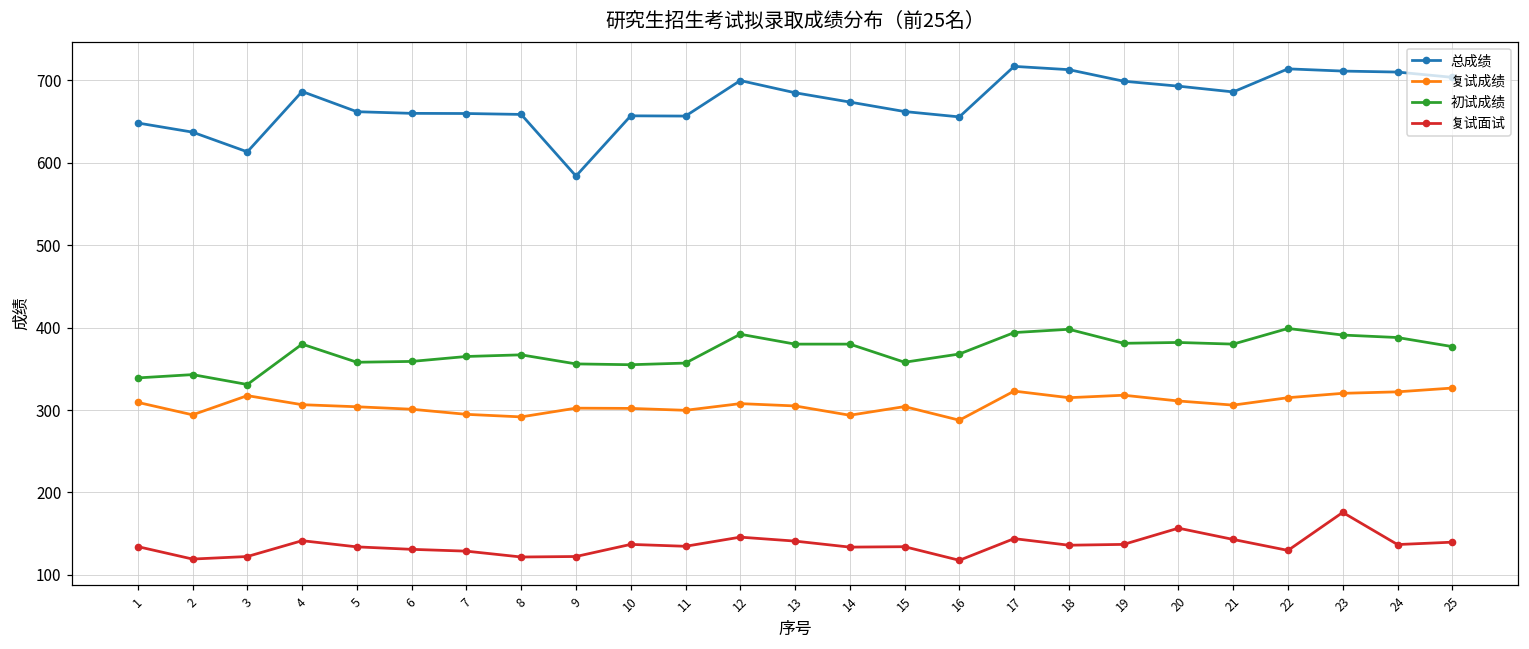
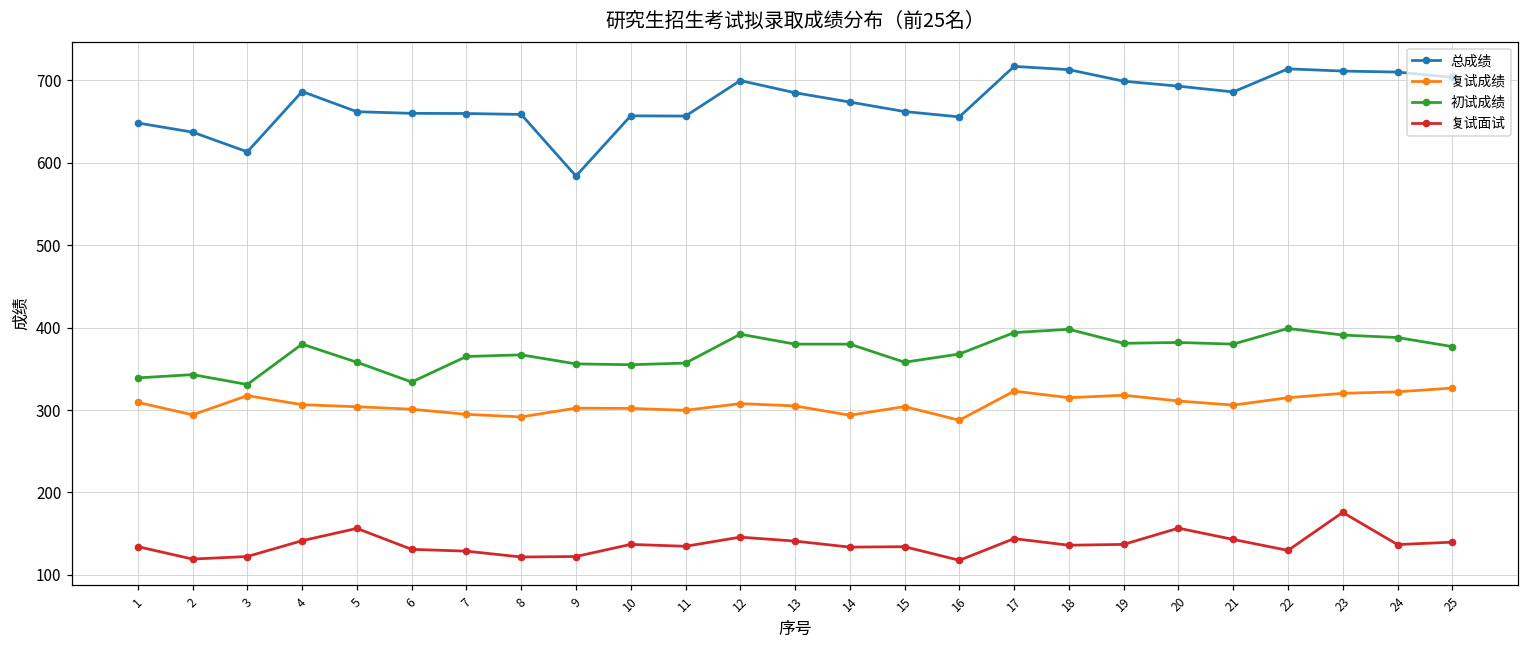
  {
    "总成绩": {
      "1": 650,
      "2": 640,
      "3": 610,
      "4": 690,
      "5": 660,
      "6": 660,
      "7": 660,
      "8": 660,
      "9": 580,
      "10": 660,
      "11": 660,
      "12": 700,
      "13": 690,
      "14": 670,
      "15": 660,
      "16": 660,
      "17": 720,
      "18": 710,
      "19": 700,
      "20": 690,
      "21": 690,
      "22": 710,
      "23": 710,
      "24": 710
    },
    "复试成绩": {
      "1": 310,
      "2": 290,
      "3": 320,
      "4": 310,
      "5": 300,
      "6": 300,
      "7": 290,
      "8": 290,
      "9": 300,
      "10": 300,
      "11": 300,
      "12": 310,
      "13": 310,
      "14": 290,
      "15": 300,
      "16": 290,
      "17": 320,
      "18": 320,
      "19": 320,
      "20": 310,
      "21": 310,
      "22": 320,
      "23": 320,
      "24": 320,
      "25": 330
    },
    "初试成绩": {
      "1": 340,
      "2": 340,
      "3": 330,
      "4": 380,
      "5": 360,
-     "6": 360,
+     "6": 330,
      "7": 370,
      "8": 370,
      "9": 360,
      "10": 360,
      "11": 360,
      "12": 390,
      "13": 380,
      "14": 380,
      "15": 360,
      "16": 370,
      "17": 390,
      "18": 400,
      "19": 380,
      "20": 380,
      "21": 380,
      "22": 400,
      "23": 390,
      "24": 390,
      "25": 380
    },
    "复试面试": {
      "1": 130,
      "2": 120,
      "3": 120,
      "4": 140,
-     "5": 130,
+     "5": 160,
      "6": 130,
      "7": 130,
      "8": 120,
      "9": 120,
      "10": 140,
      "11": 130,
      "12": 150,
      "13": 140,
      "14": 130,
      "15": 130,
      "16": 120,
      "17": 140,
      "18": 140,
      "19": 140,
      "20": 160,
      "21": 140,
      "22": 130,
      "23": 180,
      "24": 140,
      "25": 140
    }
  }
